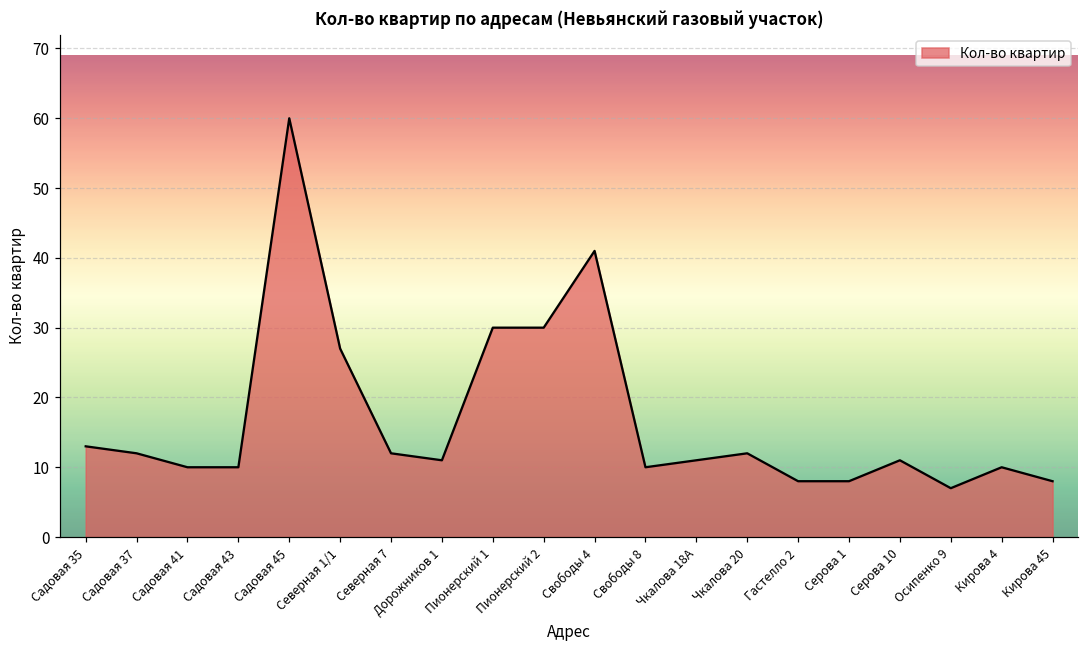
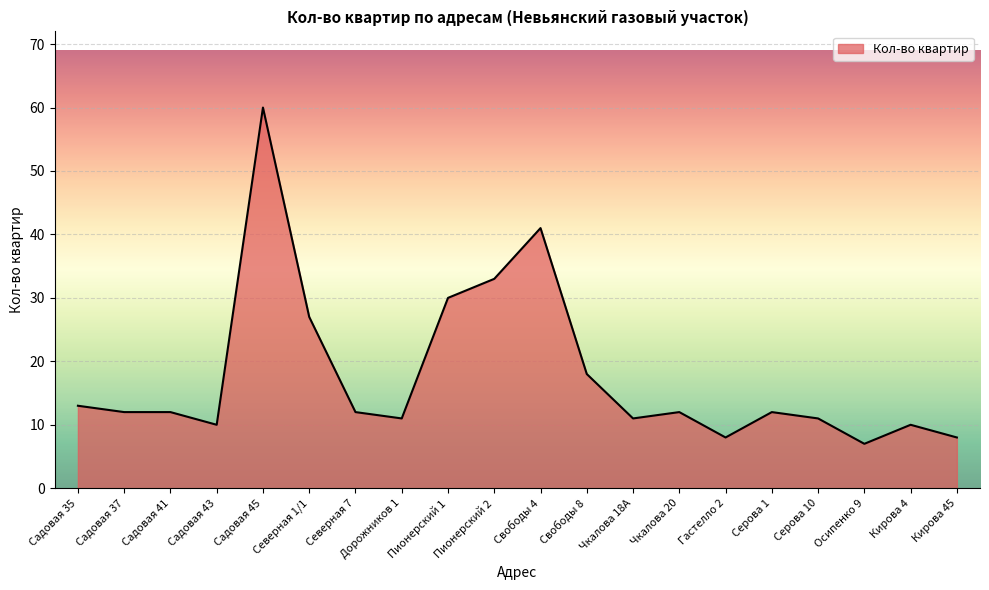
  {
    "Садовая 35": 13,
    "Садовая 37": 12,
-   "Садовая 41": 10,
+   "Садовая 41": 12,
    "Садовая 43": 10,
    "Садовая 45": 60,
    "Северная 1/1": 27,
    "Северная 7": 12,
    "Дорожников 1": 11,
    "Пионерский 1": 30,
-   "Пионерский 2": 30,
+   "Пионерский 2": 33,
    "Свободы 4": 41,
-   "Свободы 8": 10,
+   "Свободы 8": 18,
    "Чкалова 18А": 11,
    "Чкалова 20": 12,
    "Гастелло 2": 8,
-   "Серова 1": 8,
+   "Серова 1": 12,
    "Серова 10": 11,
    "Осипенко 9": 7,
    "Кирова 4": 10,
    "Кирова 45": 8
  }
